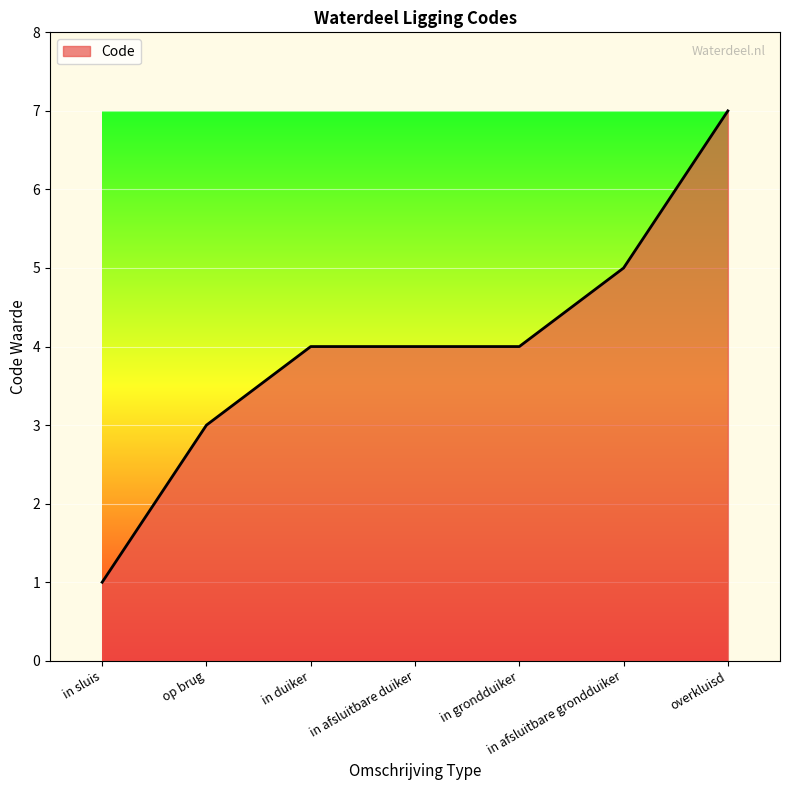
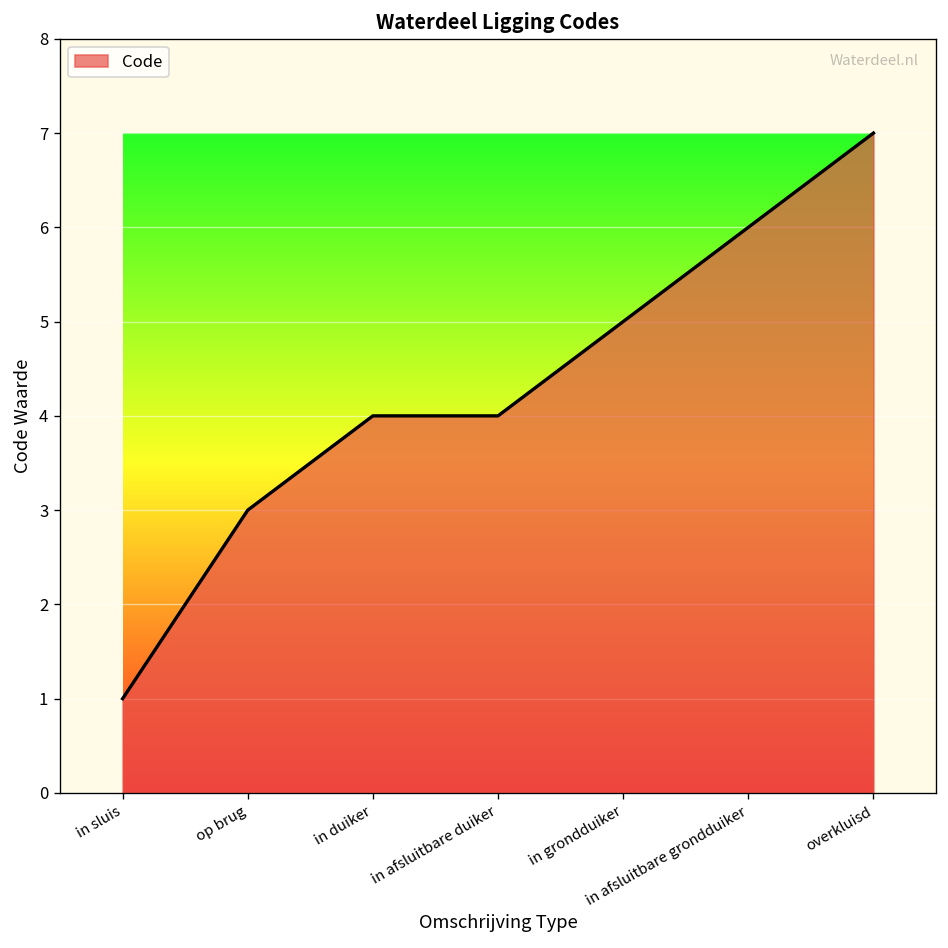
  {
    "in sluis": 1,
    "op brug": 3,
    "in duiker": 4,
    "in afsluitbare duiker": 4,
-   "in grondduiker": 4,
-   "in afsluitbare grondduiker": 5,
+   "in grondduiker": 5,
+   "in afsluitbare grondduiker": 6,
    "overkluisd": 7
  }
